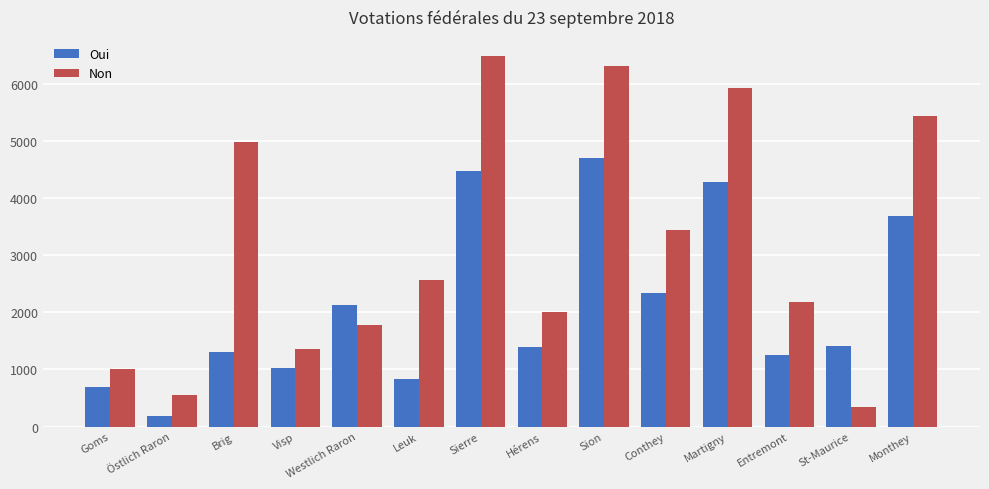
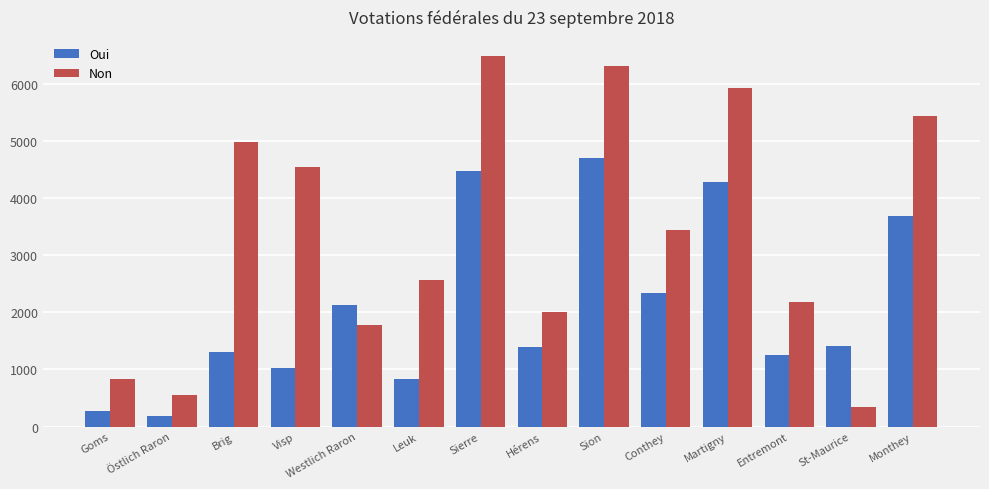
  {
    "Oui": {
-     "Goms": 700,
+     "Goms": 300,
      "Östlich Raron": 200,
      "Brig": 1300,
      "Visp": 1000,
      "Westlich Raron": 2100,
      "Leuk": 800,
      "Sierre": 4500,
      "Hérens": 1400,
      "Sion": 4700,
      "Conthey": 2300,
      "Martigny": 4300,
      "Entremont": 1300,
      "St-Maurice": 1400,
      "Monthey": 3700
    },
    "Non": {
-     "Goms": 1000,
+     "Goms": 800,
      "Östlich Raron": 600,
      "Brig": 5000,
-     "Visp": 1400,
+     "Visp": 4600,
      "Westlich Raron": 1800,
      "Leuk": 2600,
      "Sierre": 6500,
      "Hérens": 2000,
      "Sion": 6300,
      "Conthey": 3400,
      "Martigny": 5900,
      "Entremont": 2200,
      "St-Maurice": 300,
      "Monthey": 5400
    }
  }
